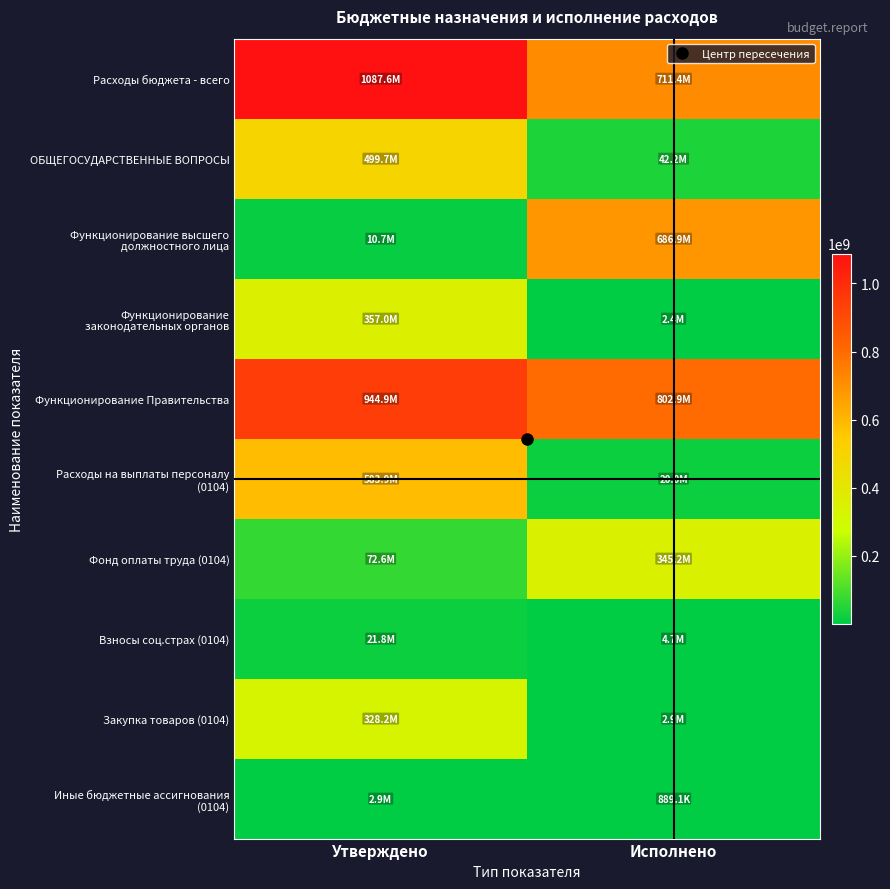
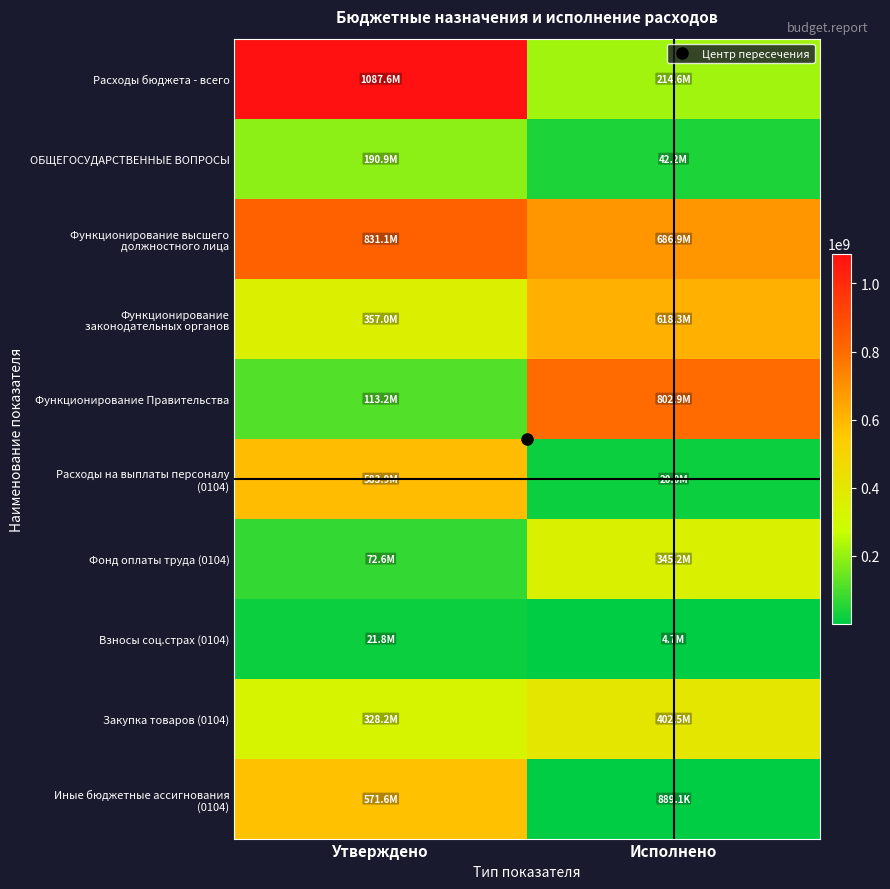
  {
    "Расходы бюджета - всего": {
-     "Исполнено": "711.4M"
+     "Исполнено": "214.6M"
    },
    "ОБЩЕГОСУДАРСТВЕННЫЕ ВОПРОСЫ": {
-     "Утверждено": "499.7M"
+     "Утверждено": "190.9M"
    },
    "Функционирование высшего должностного лица": {
-     "Утверждено": "10.7M"
+     "Утверждено": "831.1M"
    },
    "Функционирование законодательных органов": {
-     "Исполнено": "2.4M"
+     "Исполнено": "618.3M"
    },
    "Функционирование Правительства": {
-     "Утверждено": "944.9M"
+     "Утверждено": "113.2M"
    },
    "Закупка товаров (0104)": {
-     "Исполнено": "2.9M"
+     "Исполнено": "402.5M"
    },
    "Иные бюджетные ассигнования (0104)": {
-     "Утверждено": "2.9M"
+     "Утверждено": "571.6M"
    }
  }
